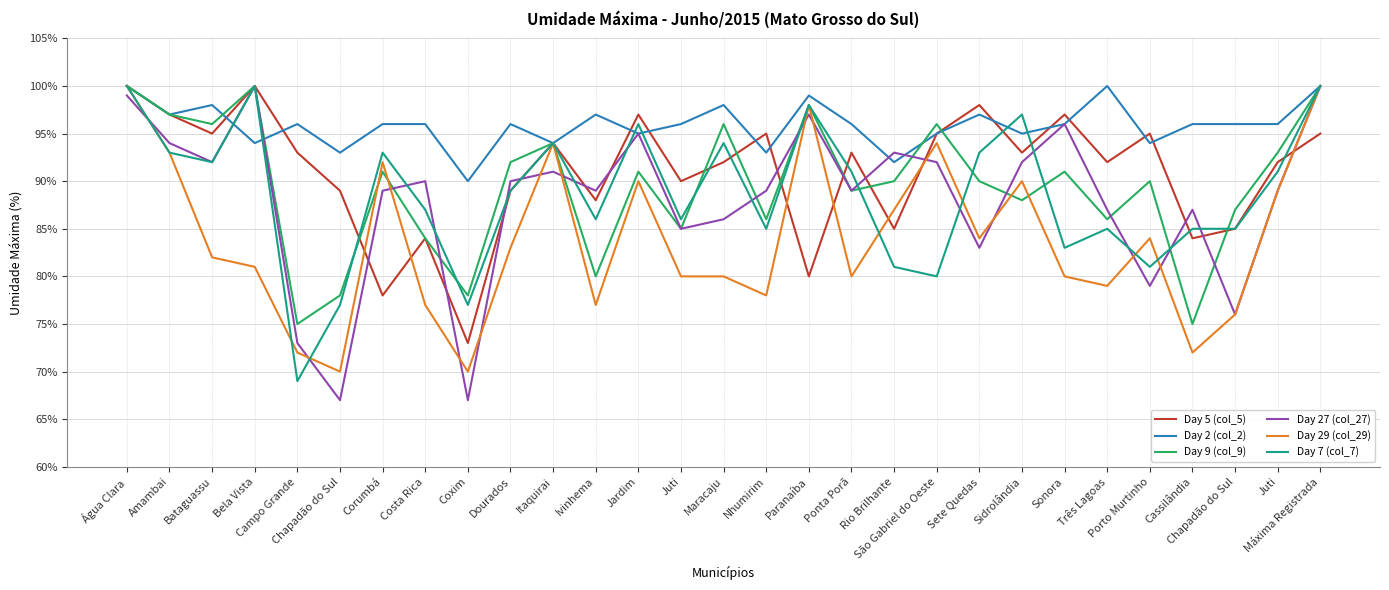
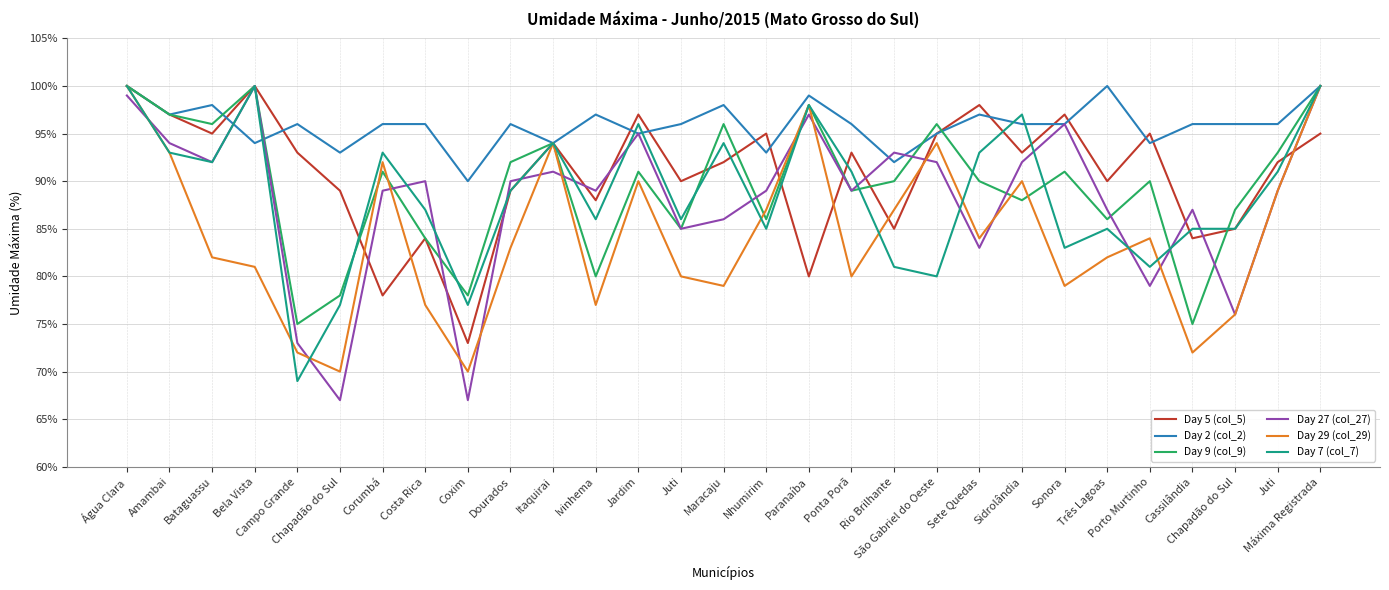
  {
    "Day 5 (col_5)": {
      "Bataguassu": "95%",
      "Campo Grande": "93%",
      "Corumbá": "78%",
      "Coxim": "73%",
      "Ivinhema": "88%",
      "Jardim": "97%",
      "Maracaju": "92%",
      "Nhumirim": "95%",
      "Paranaíba": "80%",
      "Ponta Porã": "93%",
      "Rio Brilhante": "85%",
      "Sete Quedas": "98%",
      "Sidrolândia": "93%",
      "Sonora": "97%",
-     "Três Lagoas": "92%",
+     "Três Lagoas": "90%",
      "Porto Murtinho": "95%",
      "Cassilândia": "84%",
      "Máxima Registrada": "95%"
    },
    "Day 2 (col_2)": {
      "Bataguassu": "98%",
      "Bela Vista": "94%",
      "Campo Grande": "96%",
      "Corumbá": "96%",
      "Costa Rica": "96%",
      "Coxim": "90%",
      "Dourados": "96%",
      "Ivinhema": "97%",
      "Maracaju": "98%",
      "Nhumirim": "93%",
      "Paranaíba": "99%",
      "Ponta Porã": "96%",
      "Rio Brilhante": "92%",
      "Sete Quedas": "97%",
-     "Sidrolândia": "95%",
+     "Sidrolândia": "96%",
      "Três Lagoas": "100%",
      "Porto Murtinho": "94%",
      "Cassilândia": "96%"
    },
    "Day 27 (col_27)": {
      "Água Clara": "99%",
      "Amambai": "94%",
      "Campo Grande": "73%",
      "Corumbá": "89%",
      "Costa Rica": "90%",
      "Coxim": "67%",
      "Dourados": "90%",
      "Itaquirai": "91%",
      "Ivinhema": "89%",
      "Maracaju": "86%",
      "Nhumirim": "89%",
      "Paranaíba": "97%",
      "Rio Brilhante": "93%",
      "São Gabriel do Oeste": "92%",
      "Sete Quedas": "83%",
      "Sidrolândia": "92%",
      "Três Lagoas": "87%",
      "Porto Murtinho": "79%",
      "Cassilândia": "87%"
    },
    "Day 29 (col_29)": {
      "Bataguassu": "82%",
      "Bela Vista": "81%",
      "Campo Grande": "72%",
      "Corumbá": "92%",
      "Costa Rica": "77%",
      "Coxim": "70%",
      "Dourados": "83%",
      "Ivinhema": "77%",
      "Jardim": "90%",
-     "Maracaju": "80%",
-     "Nhumirim": "78%",
+     "Maracaju": "79%",
+     "Nhumirim": "87%",
      "Ponta Porã": "80%",
      "Rio Brilhante": "87%",
      "São Gabriel do Oeste": "94%",
      "Sete Quedas": "84%",
      "Sidrolândia": "90%",
-     "Sonora": "80%",
-     "Três Lagoas": "79%",
+     "Sonora": "79%",
+     "Três Lagoas": "82%",
      "Porto Murtinho": "84%",
      "Cassilândia": "72%"
    }
  }
